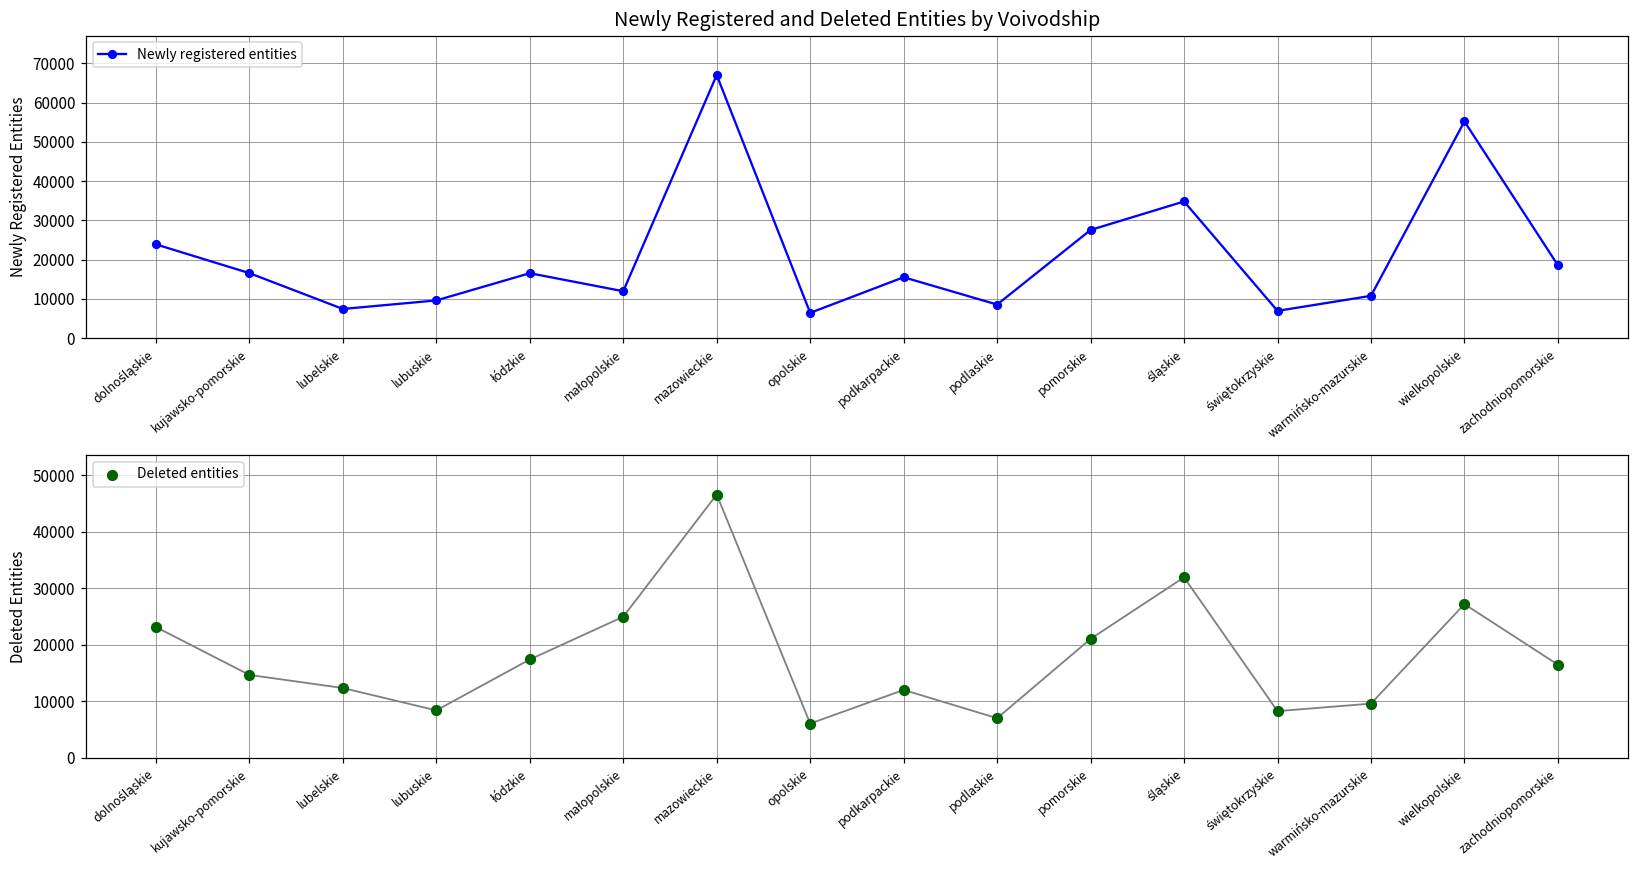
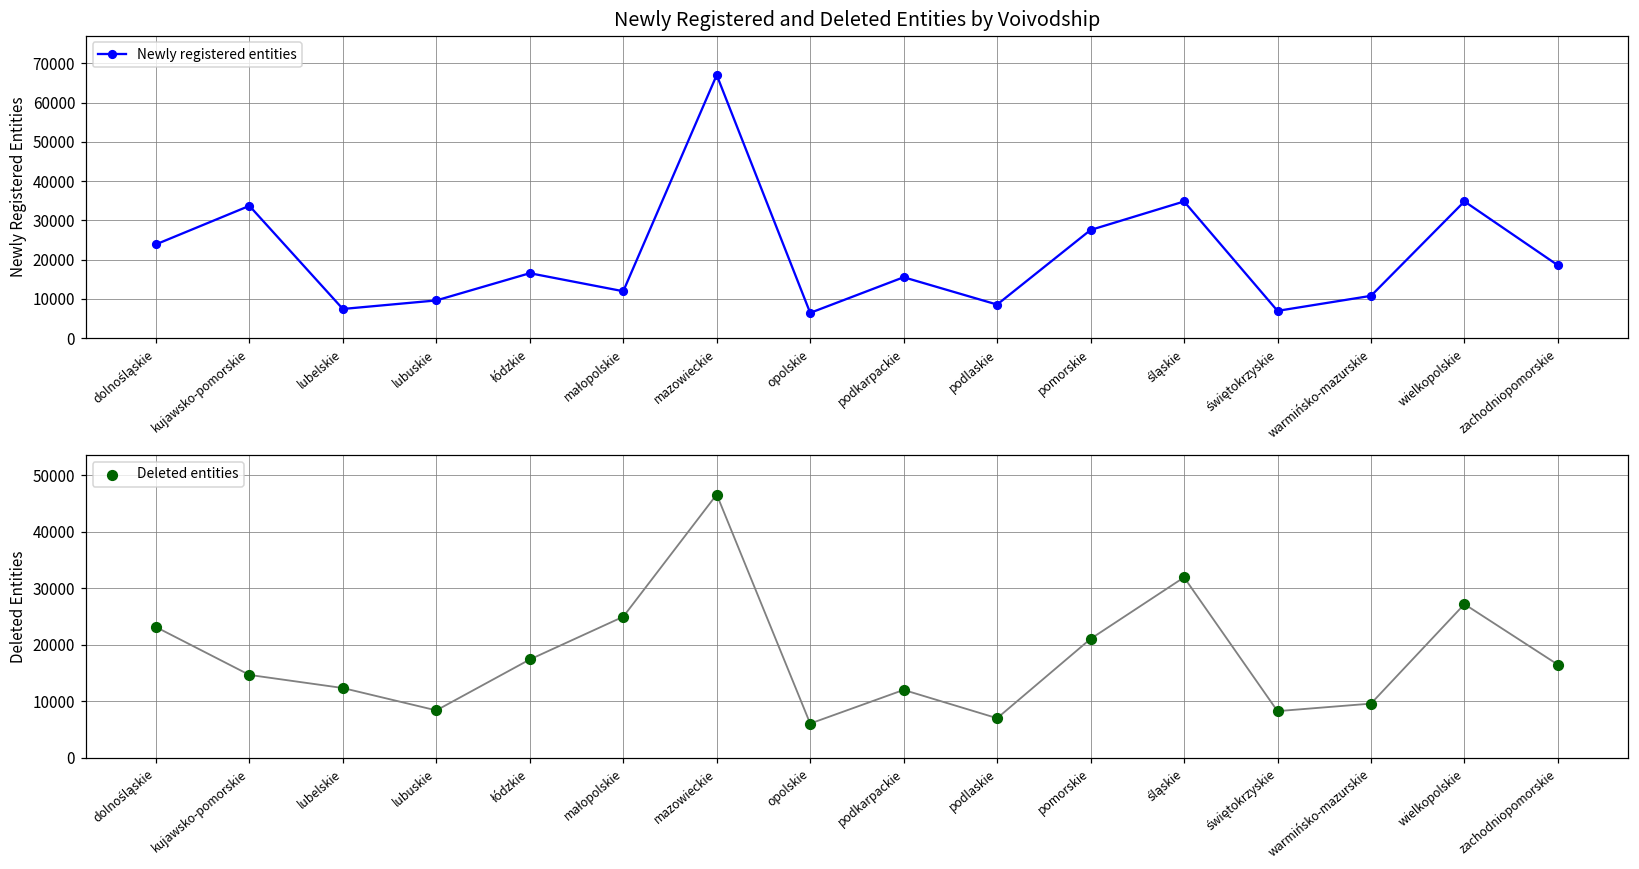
  {
    "Newly Registered and Deleted Entities by Voivodship": {
      "dolnośląskie": 24000,
-     "kujawsko-pomorskie": 17000,
+     "kujawsko-pomorskie": 34000,
      "lubelskie": 7000,
      "lubuskie": 10000,
      "łódzkie": 17000,
      "małopolskie": 12000,
      "mazowieckie": 67000,
      "opolskie": 6000,
      "podkarpackie": 16000,
      "podlaskie": 9000,
      "pomorskie": 28000,
      "śląskie": 35000,
      "świętokrzyskie": 7000,
      "warmińsko-mazurskie": 11000,
-     "wielkopolskie": 55000,
+     "wielkopolskie": 35000,
      "zachodniopomorskie": 19000
    }
  }
